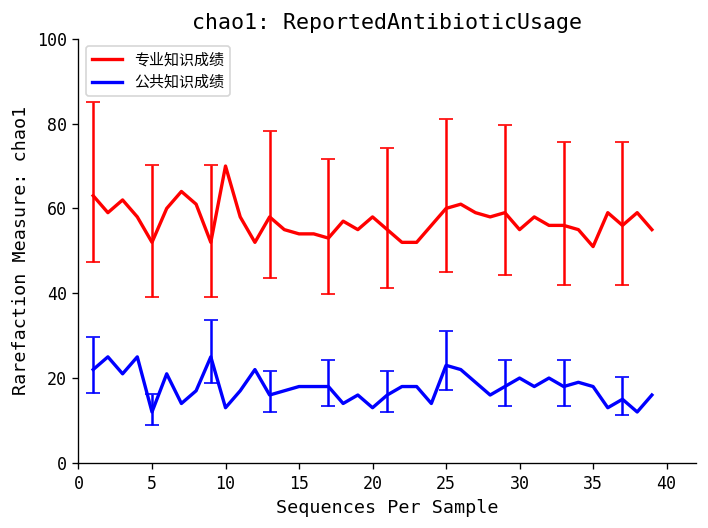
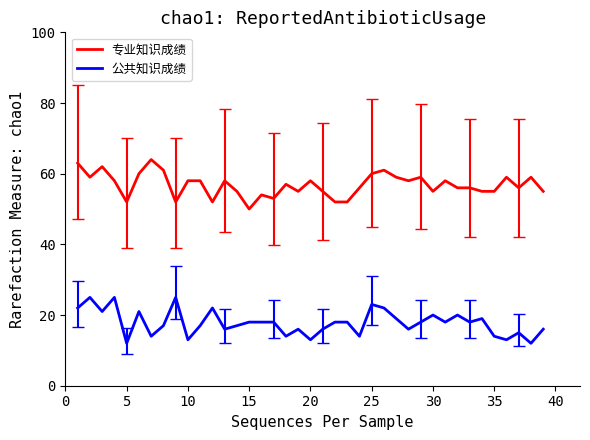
  {
    "专业知识成绩": {
      "5": 52,
-     "10": 70,
-     "15": 54,
+     "10": 58,
+     "15": 50,
      "20": 58,
      "25": 60,
      "30": 55,
-     "35": 51
+     "35": 55
    },
    "公共知识成绩": {
      "5": 12,
      "10": 13,
      "15": 18,
      "20": 13,
      "25": 23,
      "30": 20,
-     "35": 18
+     "35": 14
    }
  }
